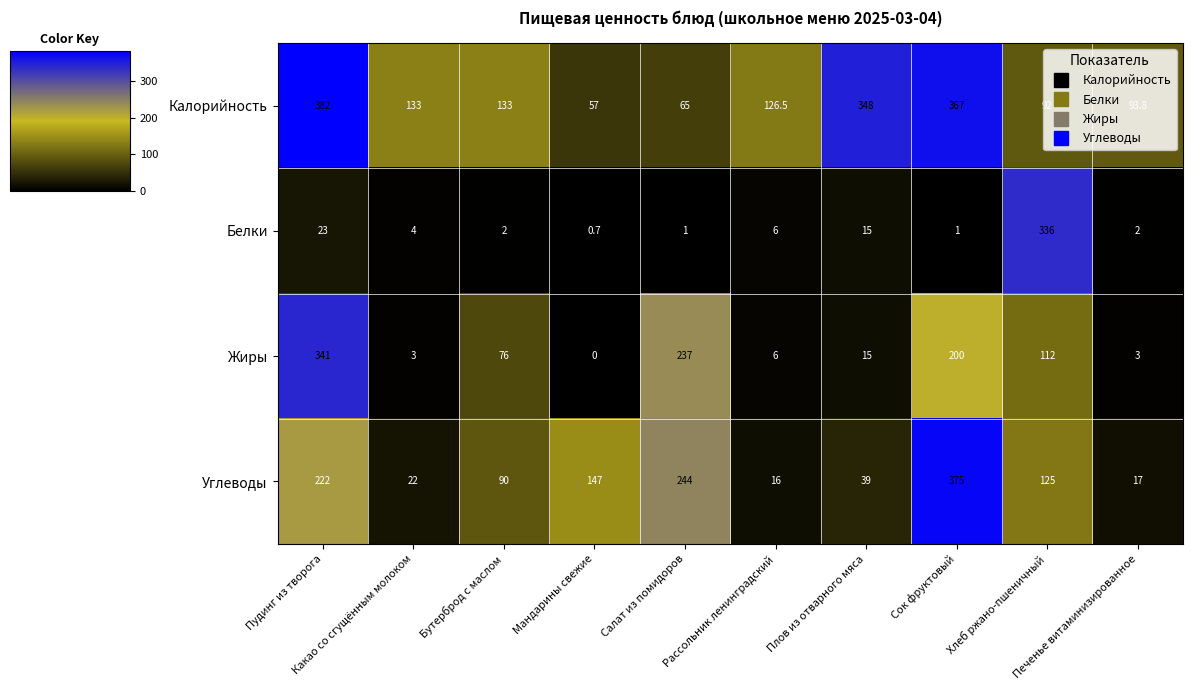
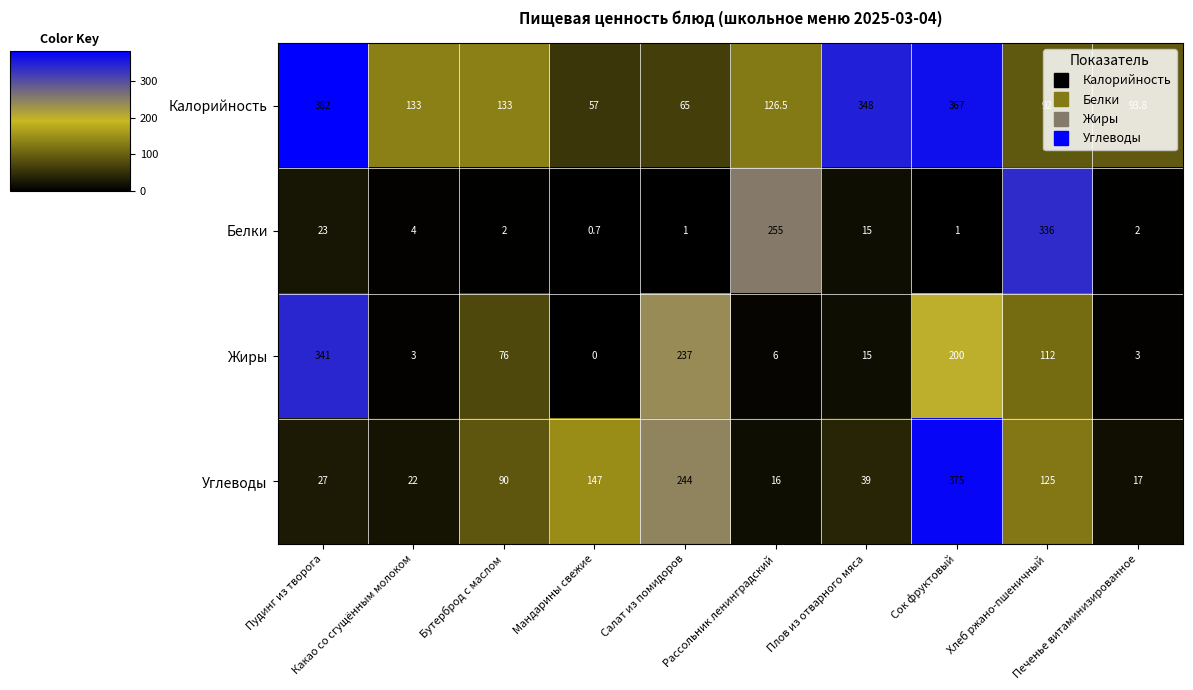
  {
    "Калорийность": {
      "Пудинг из творога": 382,
      "Какао со сгущённым молоком": 133,
      "Бутерброд с маслом": 133,
      "Мандарины свежие": 57,
      "Салат из помидоров": 65,
      "Рассольник ленинградский": 126.5,
      "Плов из отварного мяса": 348,
      "Сок фруктовый": 367
    },
    "Белки": {
      "Пудинг из творога": 23,
      "Какао со сгущённым молоком": 4,
      "Бутерброд с маслом": 2,
      "Мандарины свежие": 0.7,
      "Салат из помидоров": 1,
-     "Рассольник ленинградский": 6,
+     "Рассольник ленинградский": 255,
      "Плов из отварного мяса": 15,
      "Сок фруктовый": 1,
      "Хлеб ржано-пшеничный": 336,
      "Печенье витаминизированное": 2
    },
    "Жиры": {
      "Пудинг из творога": 341,
      "Какао со сгущённым молоком": 3,
      "Бутерброд с маслом": 76,
      "Мандарины свежие": 0,
      "Салат из помидоров": 237,
      "Рассольник ленинградский": 6,
      "Плов из отварного мяса": 15,
      "Сок фруктовый": 200,
      "Хлеб ржано-пшеничный": 112,
      "Печенье витаминизированное": 3
    },
    "Углеводы": {
-     "Пудинг из творога": 222,
+     "Пудинг из творога": 27,
      "Какао со сгущённым молоком": 22,
      "Бутерброд с маслом": 90,
      "Мандарины свежие": 147,
      "Салат из помидоров": 244,
      "Рассольник ленинградский": 16,
      "Плов из отварного мяса": 39,
      "Сок фруктовый": 375,
      "Хлеб ржано-пшеничный": 125,
      "Печенье витаминизированное": 17
    }
  }
